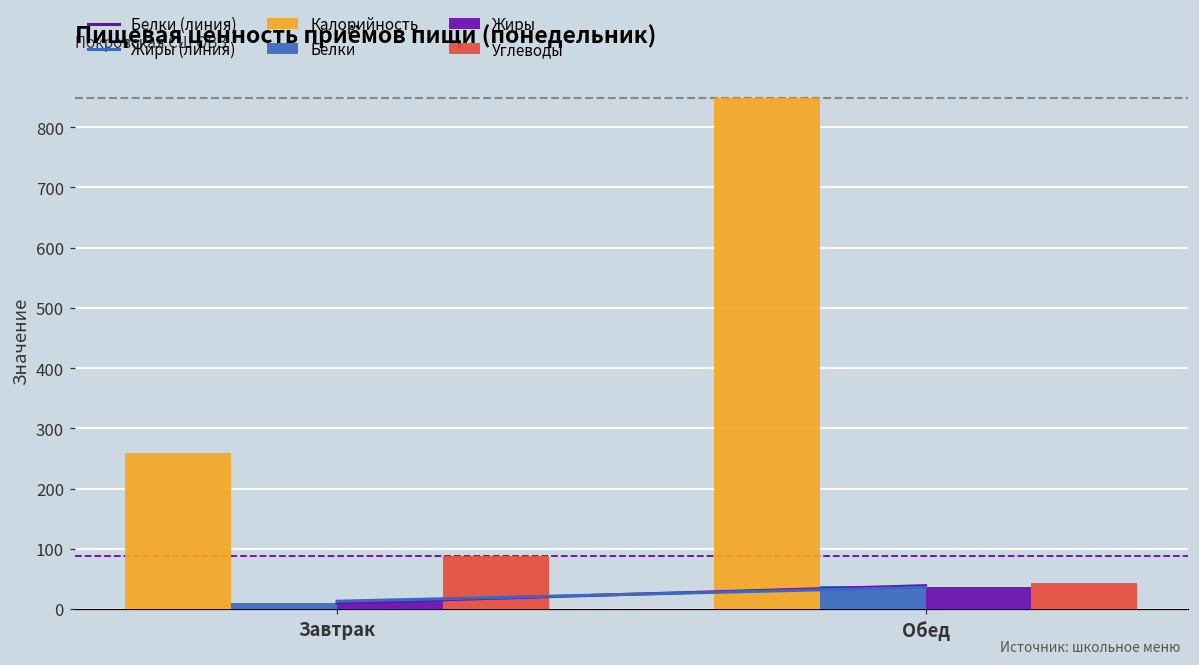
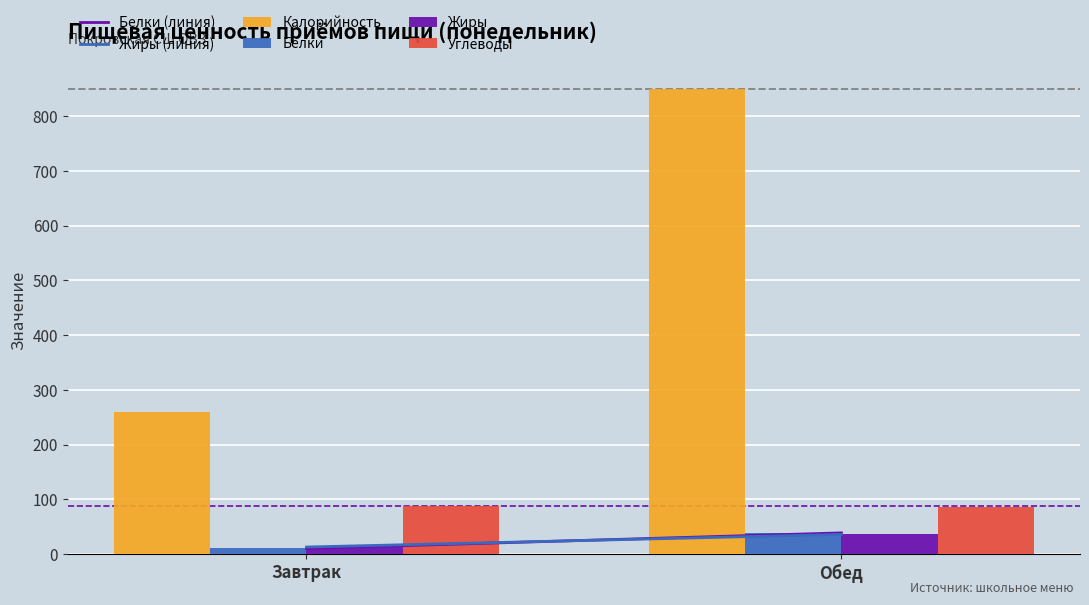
  {
    "Калорийность": {
      "Завтрак": 260,
      "Обед": 850
    },
    "Углеводы": {
      "Завтрак": 90,
-     "Обед": 40
+     "Обед": 90
    }
  }
